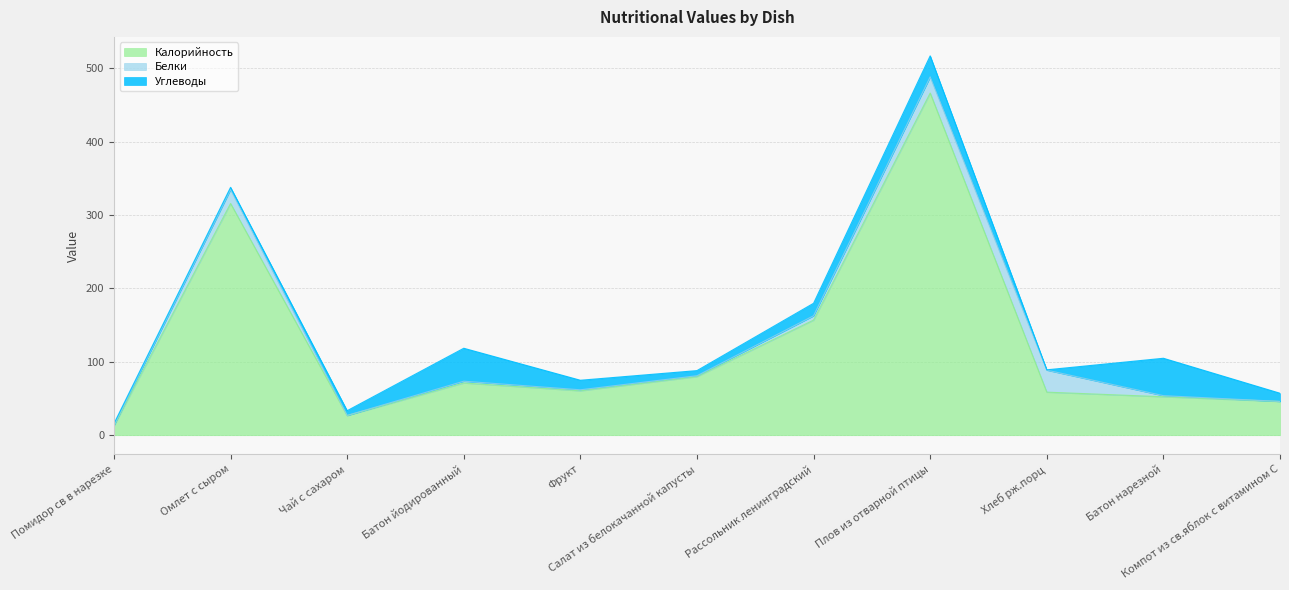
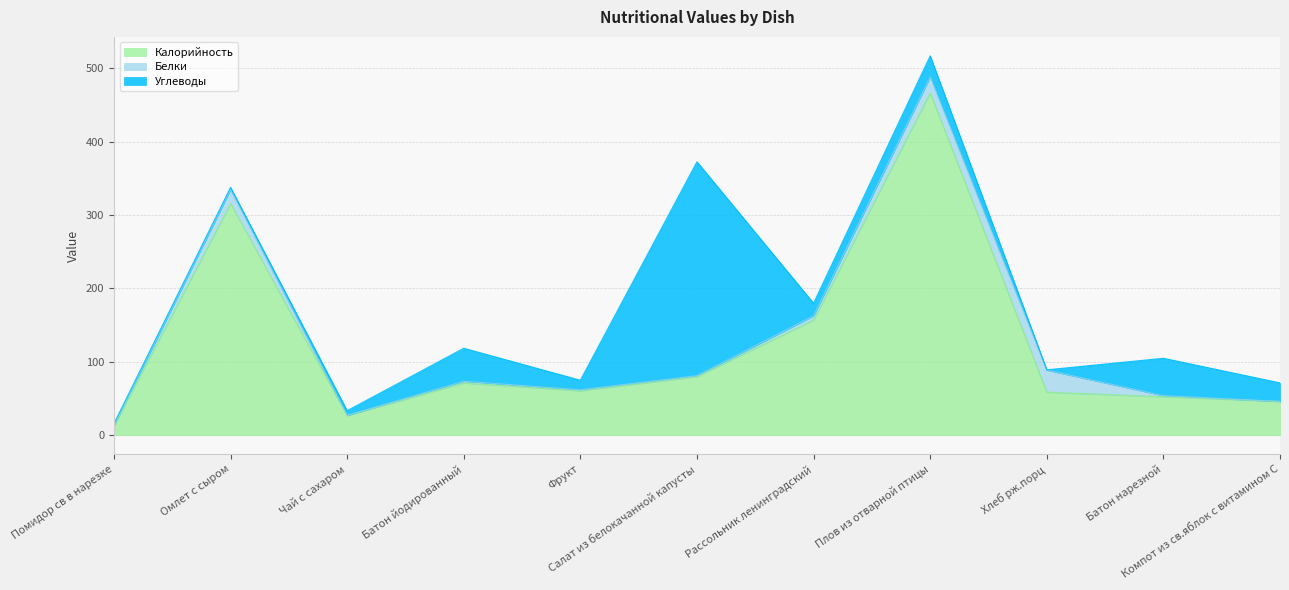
  {
    "Калорийность": {
      "Омлет с сыром": 320,
      "Рассольник ленинградский": 160,
      "Плов из отварной птицы": 470,
      "Хлеб рж.порц": 60
    },
    "Белки": {
      "Рассольник ленинградский": 10,
      "Плов из отварной птицы": 20
    },
    "Углеводы": {
      "Чай с сахаром": 10,
      "Батон йодированный": 40,
      "Фрукт": 10,
-     "Салат из белокачанной капусты": 10,
+     "Салат из белокачанной капусты": 290,
      "Рассольник ленинградский": 20,
      "Плов из отварной птицы": 30,
      "Батон нарезной": 50,
-     "Компот из св.яблок с витамином С": 10
+     "Компот из св.яблок с витамином С": 30
    }
  }
